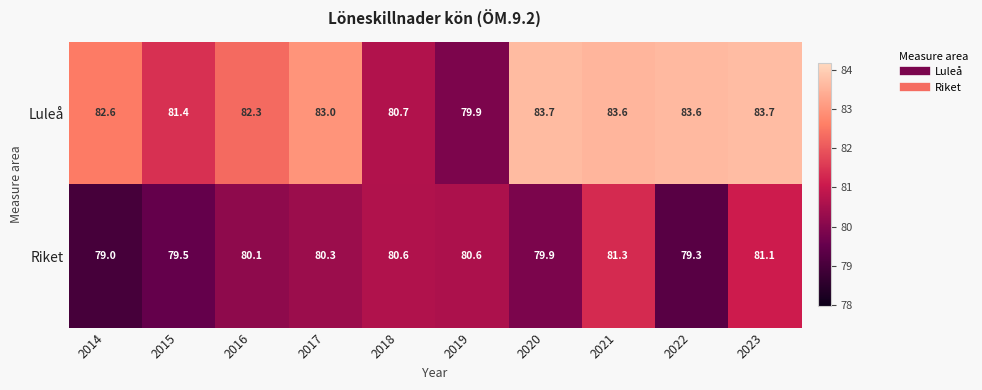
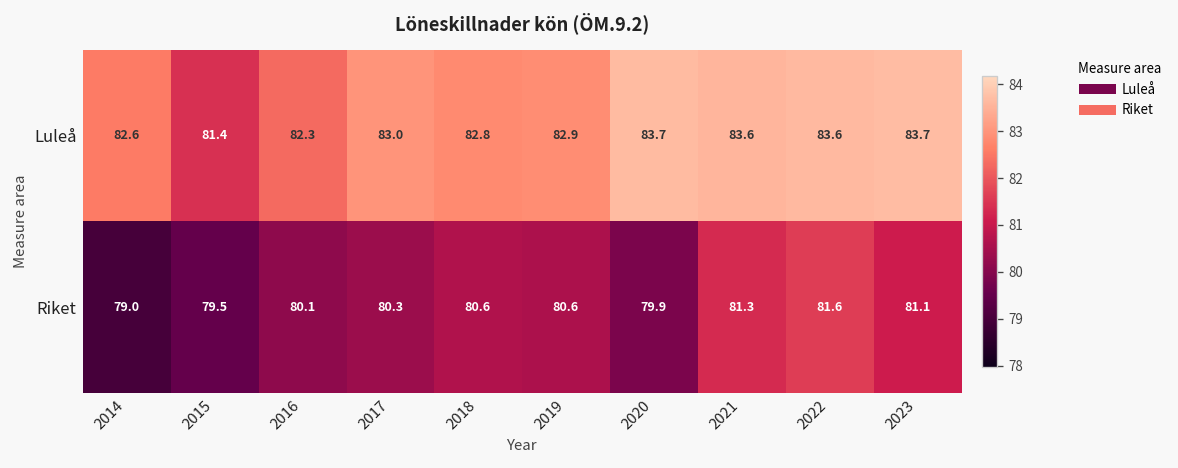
  {
    "Luleå": {
      "2014": 82.6,
      "2015": 81.4,
      "2016": 82.3,
      "2017": 83.0,
-     "2018": 80.7,
-     "2019": 79.9,
+     "2018": 82.8,
+     "2019": 82.9,
      "2020": 83.7,
      "2021": 83.6,
      "2022": 83.6,
      "2023": 83.7
    },
    "Riket": {
      "2014": 79.0,
      "2015": 79.5,
      "2016": 80.1,
      "2017": 80.3,
      "2018": 80.6,
      "2019": 80.6,
      "2020": 79.9,
      "2021": 81.3,
-     "2022": 79.3,
+     "2022": 81.6,
      "2023": 81.1
    }
  }
